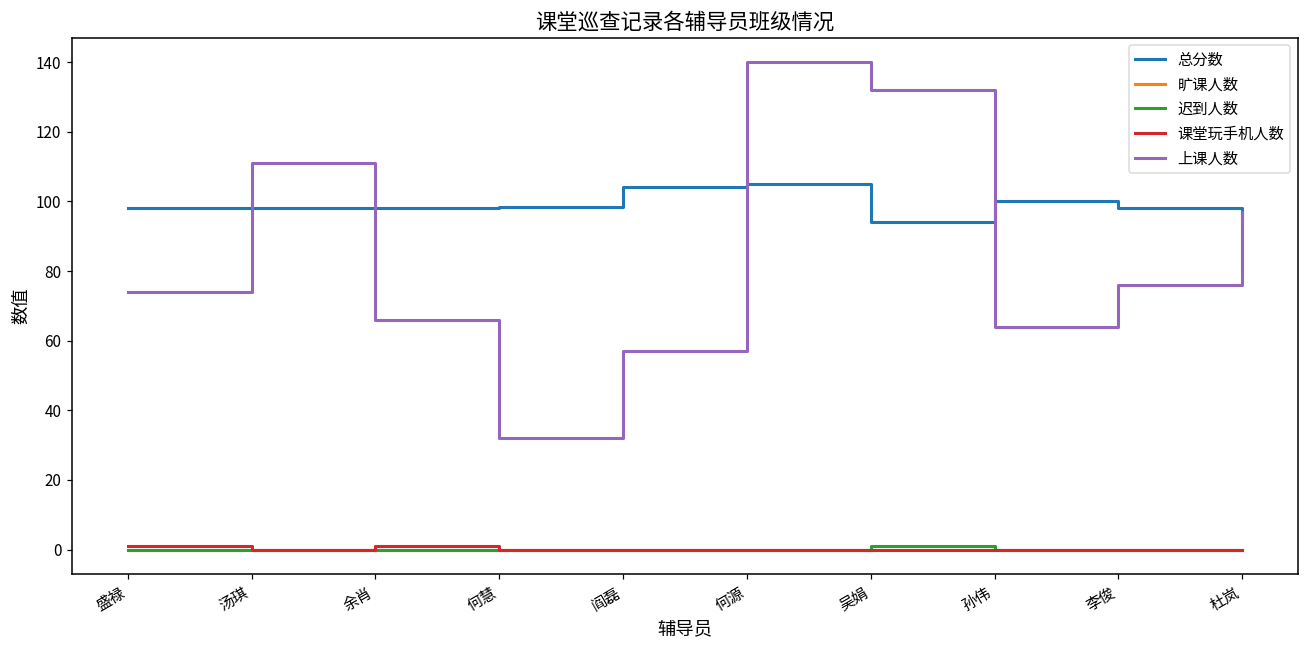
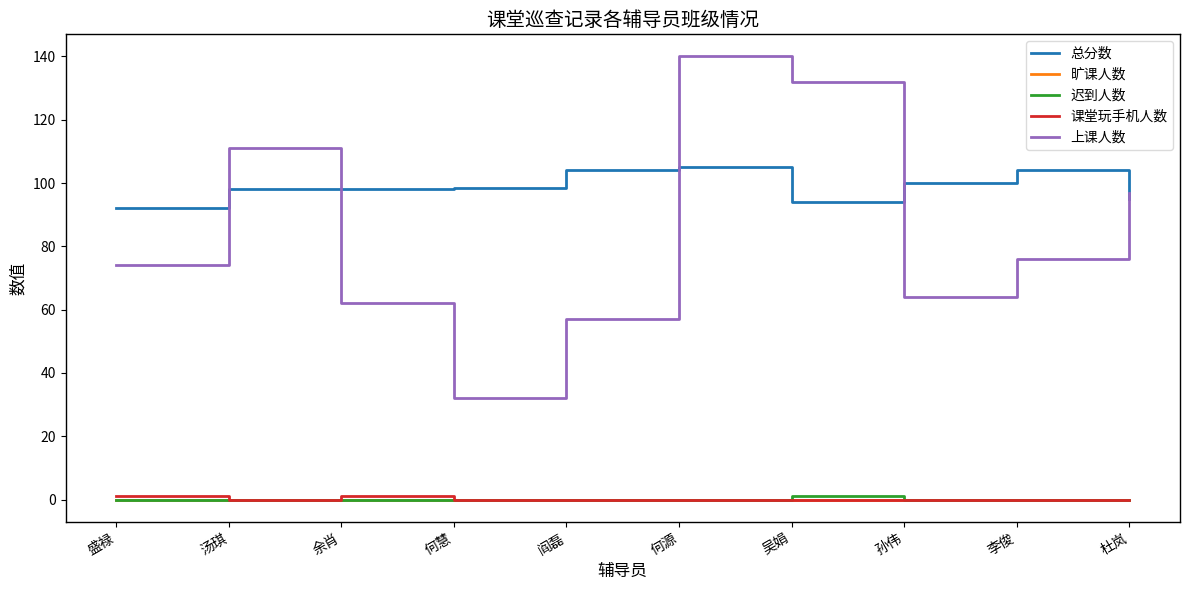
  {
    "总分数": {
-     "盛禄": 98,
+     "盛禄": 92,
      "汤琪": 98,
      "余肖": 98,
      "何慧": 99,
      "阎磊": 104,
      "何源": 105,
      "吴娟": 94,
      "孙伟": 100,
-     "李俊": 98,
+     "李俊": 104,
      "杜岚": 95
    },
    "迟到人数": {
      "吴娟": 1
    },
    "课堂玩手机人数": {
      "盛禄": 1,
      "余肖": 1
    },
    "上课人数": {
      "盛禄": 74,
      "汤琪": 111,
-     "余肖": 66,
+     "余肖": 62,
      "何慧": 32,
      "阎磊": 57,
      "何源": 140,
      "吴娟": 132,
      "孙伟": 64,
      "李俊": 76,
      "杜岚": 97
    }
  }
